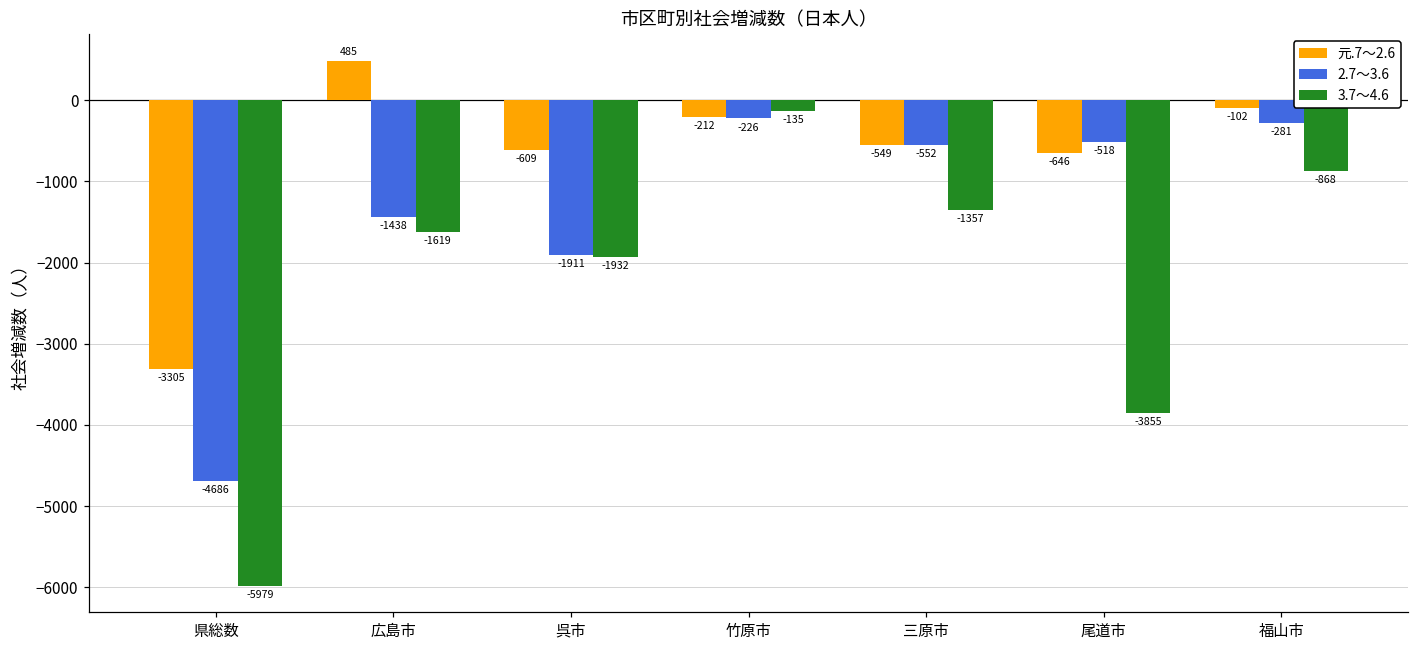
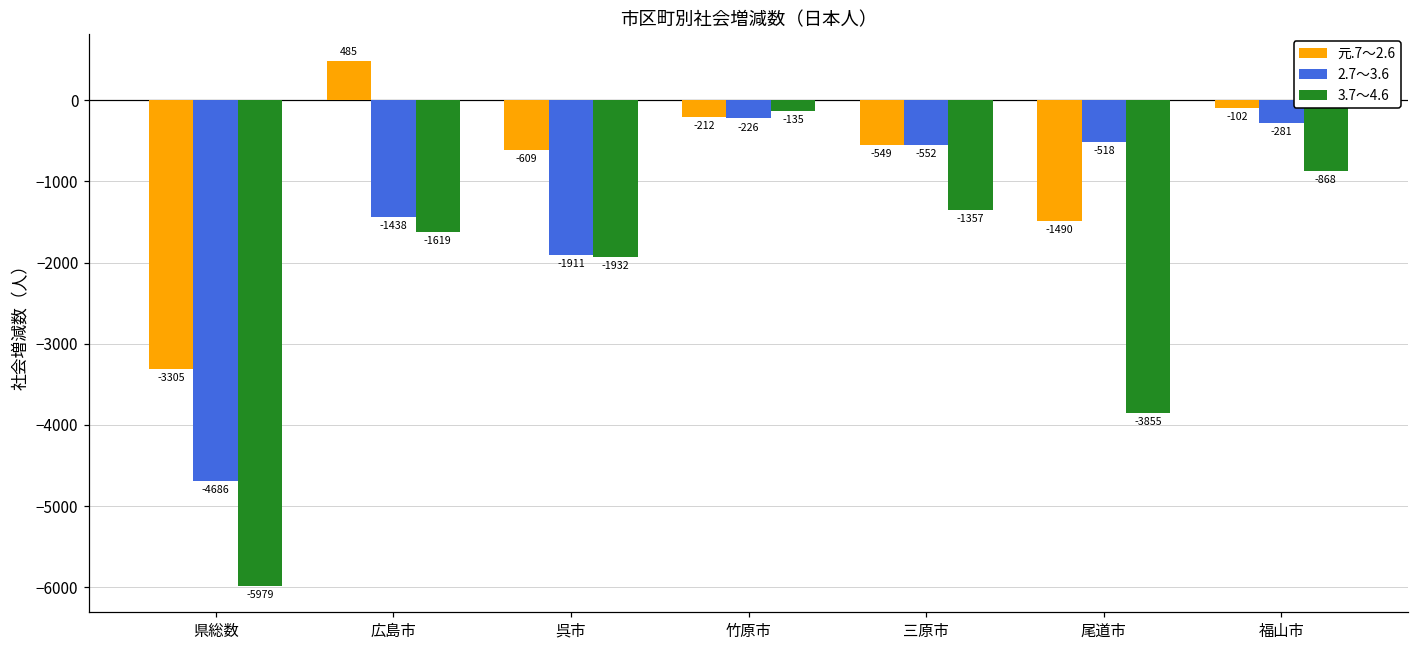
  {
    "元.7～2.6": {
      "県総数": -3305,
      "広島市": 485,
      "呉市": -609,
      "竹原市": -212,
      "三原市": -549,
-     "尾道市": -646,
+     "尾道市": -1490,
      "福山市": -102
    },
    "2.7～3.6": {
      "県総数": -4686,
      "広島市": -1438,
      "呉市": -1911,
      "竹原市": -226,
      "三原市": -552,
      "尾道市": -518,
      "福山市": -281
    },
    "3.7～4.6": {
      "県総数": -5979,
      "広島市": -1619,
      "呉市": -1932,
      "竹原市": -135,
      "三原市": -1357,
      "尾道市": -3855,
      "福山市": -868
    }
  }
